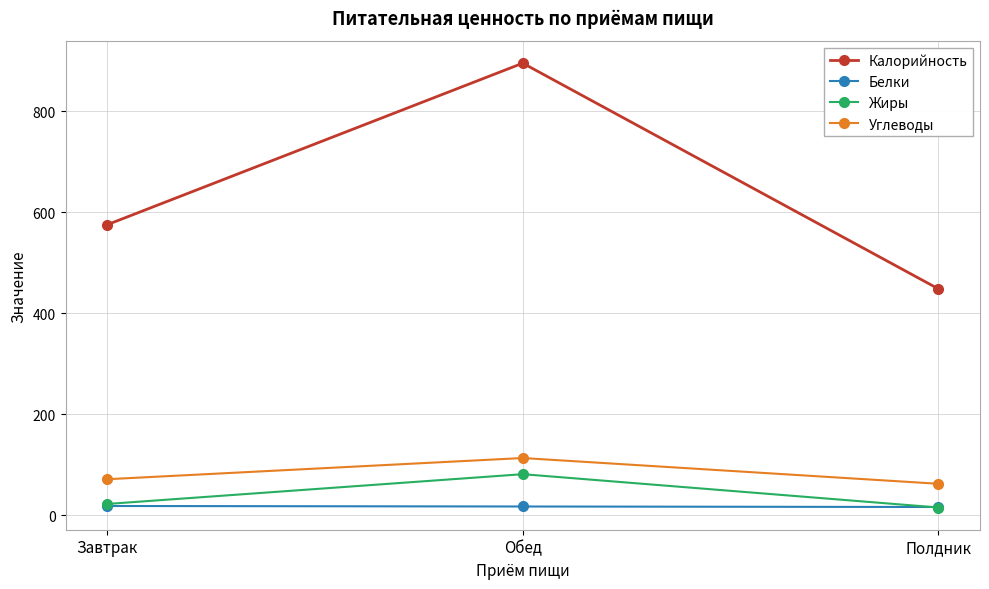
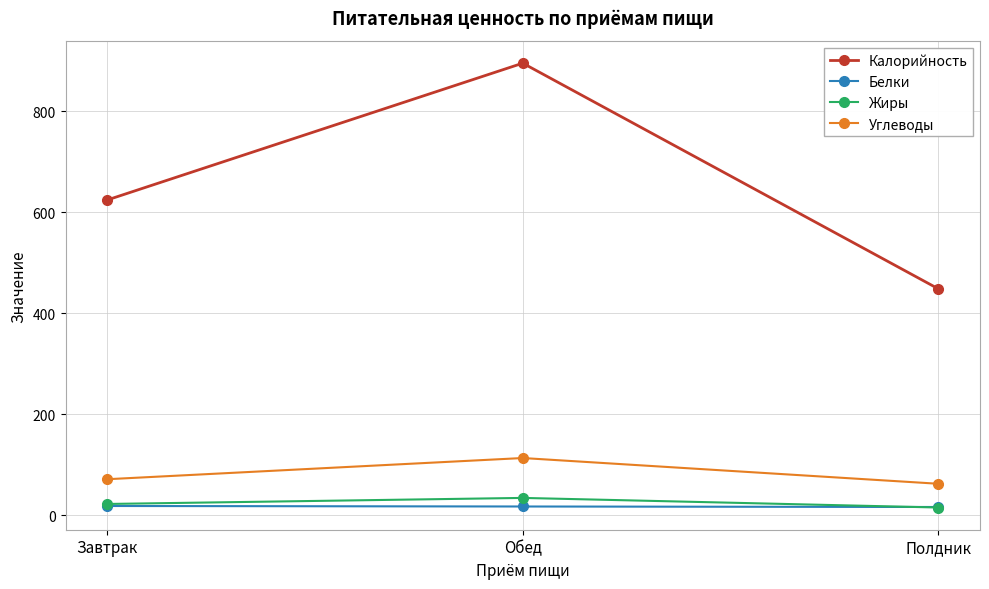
  {
    "Калорийность": {
-     "Завтрак": 580,
+     "Завтрак": 620,
      "Обед": 900,
      "Полдник": 450
    },
    "Белки": {
      "Обед": 20
    },
    "Жиры": {
-     "Обед": 80
+     "Обед": 30
    },
    "Углеводы": {
      "Завтрак": 70,
      "Обед": 110,
      "Полдник": 60
    }
  }
